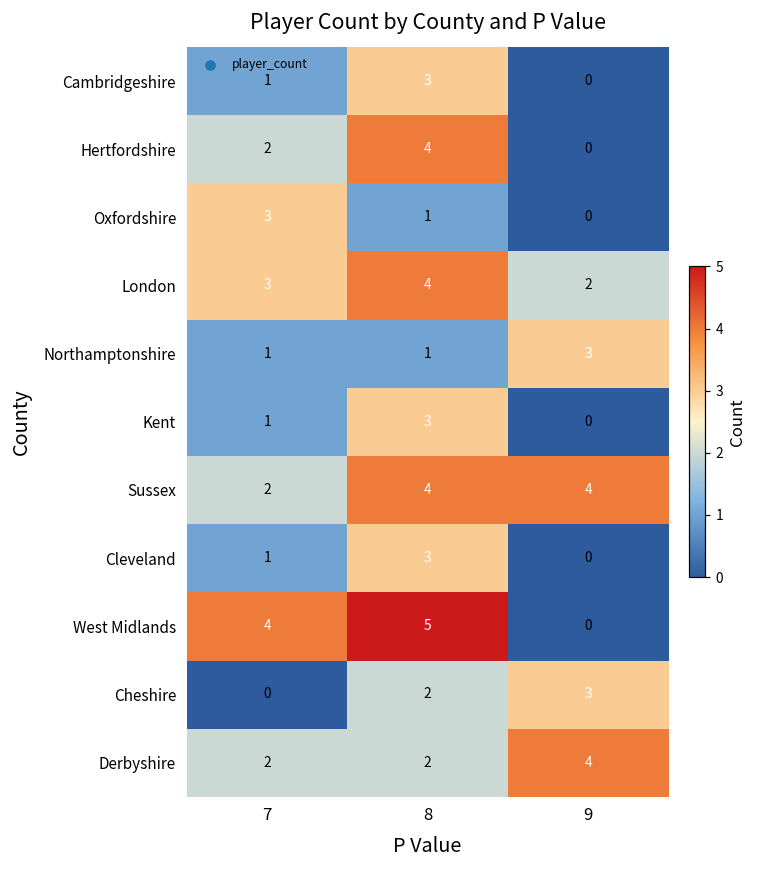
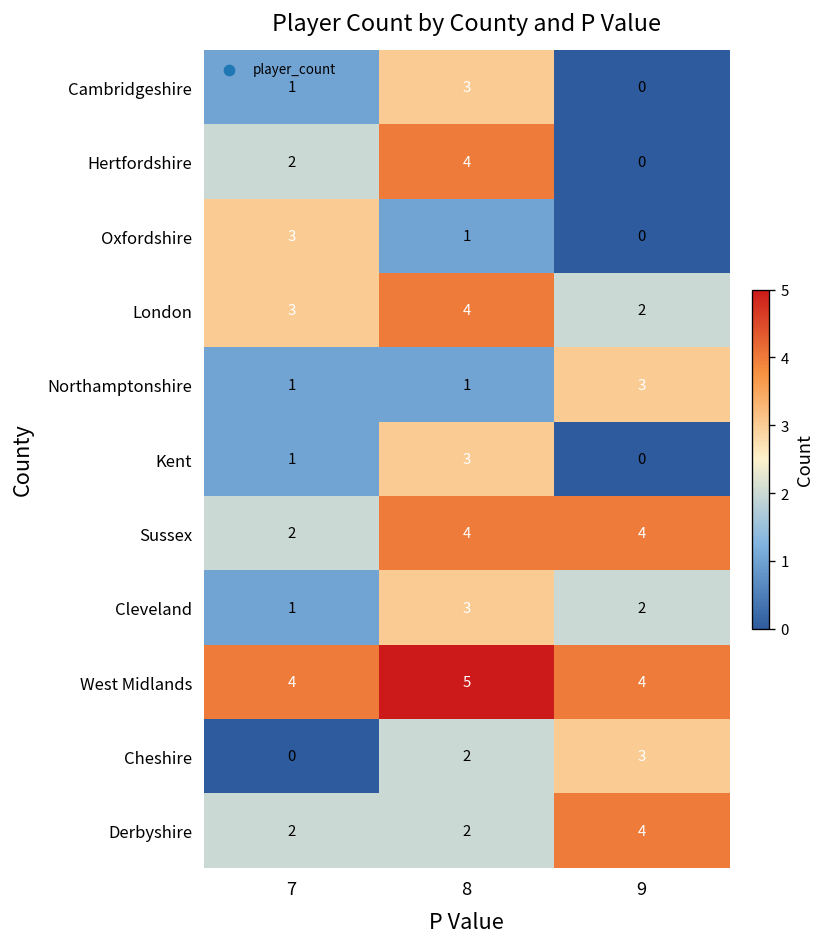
  {
    "Cambridgeshire": {
      "7": 1,
      "8": 3,
      "9": 0
    },
    "Hertfordshire": {
      "7": 2,
      "8": 4,
      "9": 0
    },
    "Oxfordshire": {
      "7": 3,
      "8": 1,
      "9": 0
    },
    "London": {
      "7": 3,
      "8": 4,
      "9": 2
    },
    "Northamptonshire": {
      "7": 1,
      "8": 1,
      "9": 3
    },
    "Kent": {
      "7": 1,
      "8": 3,
      "9": 0
    },
    "Sussex": {
      "7": 2,
      "8": 4,
      "9": 4
    },
    "Cleveland": {
      "7": 1,
      "8": 3,
-     "9": 0
+     "9": 2
    },
    "West Midlands": {
      "7": 4,
      "8": 5,
-     "9": 0
+     "9": 4
    },
    "Cheshire": {
      "7": 0,
      "8": 2,
      "9": 3
    },
    "Derbyshire": {
      "7": 2,
      "8": 2,
      "9": 4
    }
  }
